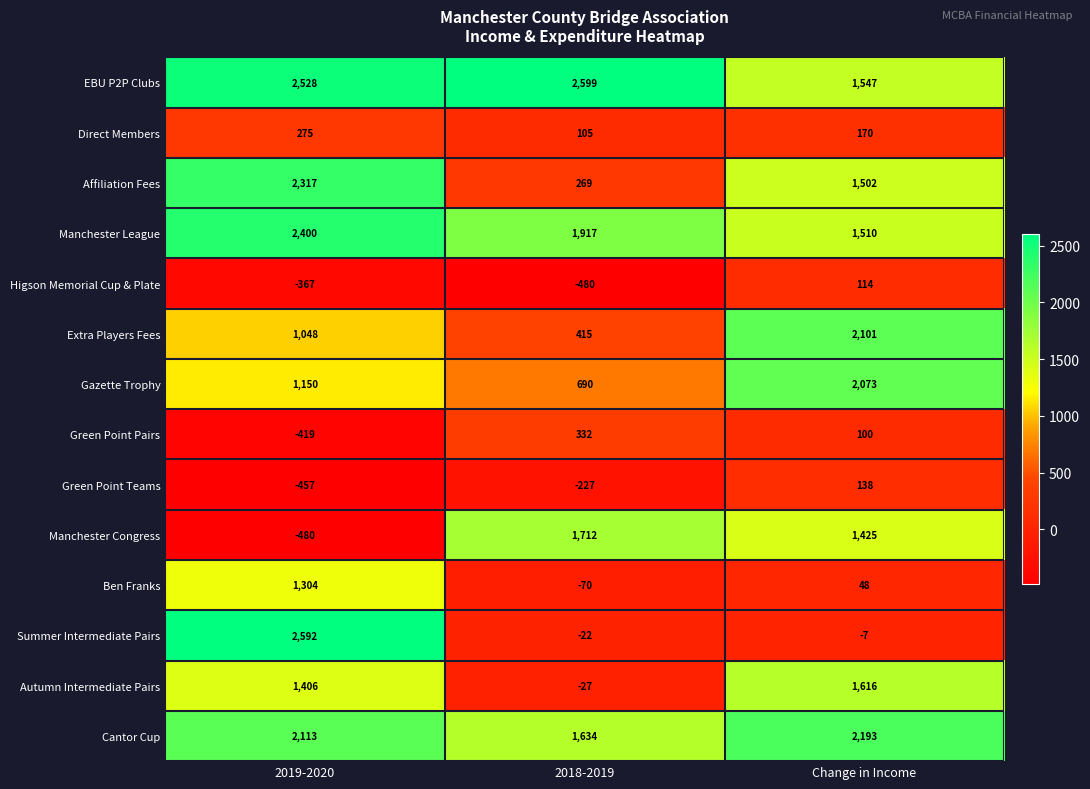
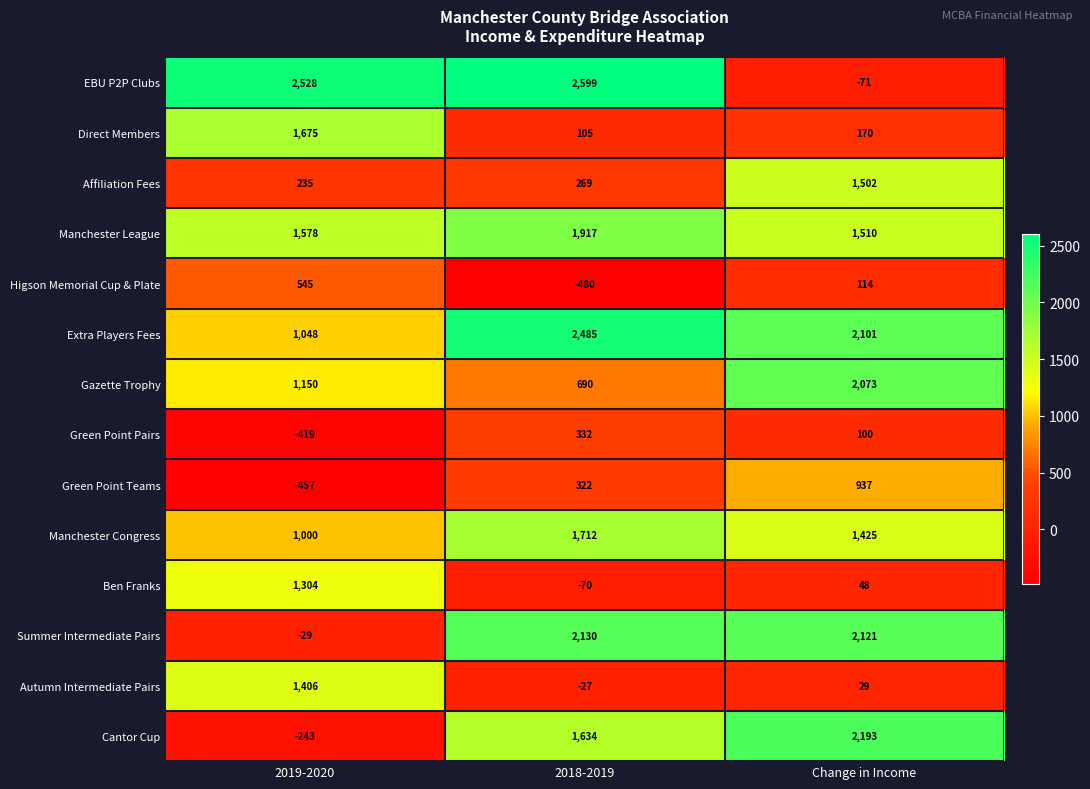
  {
    "EBU P2P Clubs": {
      "2019-2020": "2,528",
      "2018-2019": "2,599",
-     "Change in Income": "1,547"
+     "Change in Income": "-71"
    },
    "Direct Members": {
-     "2019-2020": "275",
+     "2019-2020": "1,675",
      "2018-2019": "105",
      "Change in Income": "170"
    },
    "Affiliation Fees": {
-     "2019-2020": "2,317",
+     "2019-2020": "235",
      "2018-2019": "269",
      "Change in Income": "1,502"
    },
    "Manchester League": {
-     "2019-2020": "2,400",
+     "2019-2020": "1,578",
      "2018-2019": "1,917",
      "Change in Income": "1,510"
    },
    "Higson Memorial Cup & Plate": {
-     "2019-2020": "-367",
+     "2019-2020": "545",
      "2018-2019": "-480",
      "Change in Income": "114"
    },
    "Extra Players Fees": {
      "2019-2020": "1,048",
-     "2018-2019": "415",
+     "2018-2019": "2,485",
      "Change in Income": "2,101"
    },
    "Gazette Trophy": {
      "2019-2020": "1,150",
      "2018-2019": "690",
      "Change in Income": "2,073"
    },
    "Green Point Pairs": {
      "2019-2020": "-419",
      "2018-2019": "332",
      "Change in Income": "100"
    },
    "Green Point Teams": {
      "2019-2020": "-457",
-     "2018-2019": "-227",
-     "Change in Income": "138"
+     "2018-2019": "322",
+     "Change in Income": "937"
    },
    "Manchester Congress": {
-     "2019-2020": "-480",
+     "2019-2020": "1,000",
      "2018-2019": "1,712",
      "Change in Income": "1,425"
    },
    "Ben Franks": {
      "2019-2020": "1,304",
      "2018-2019": "-70",
      "Change in Income": "48"
    },
    "Summer Intermediate Pairs": {
-     "2019-2020": "2,592",
-     "2018-2019": "-22",
-     "Change in Income": "-7"
+     "2019-2020": "-29",
+     "2018-2019": "2,130",
+     "Change in Income": "2,121"
    },
    "Autumn Intermediate Pairs": {
      "2019-2020": "1,406",
      "2018-2019": "-27",
-     "Change in Income": "1,616"
+     "Change in Income": "29"
    },
    "Cantor Cup": {
-     "2019-2020": "2,113",
+     "2019-2020": "-243",
      "2018-2019": "1,634",
      "Change in Income": "2,193"
    }
  }
